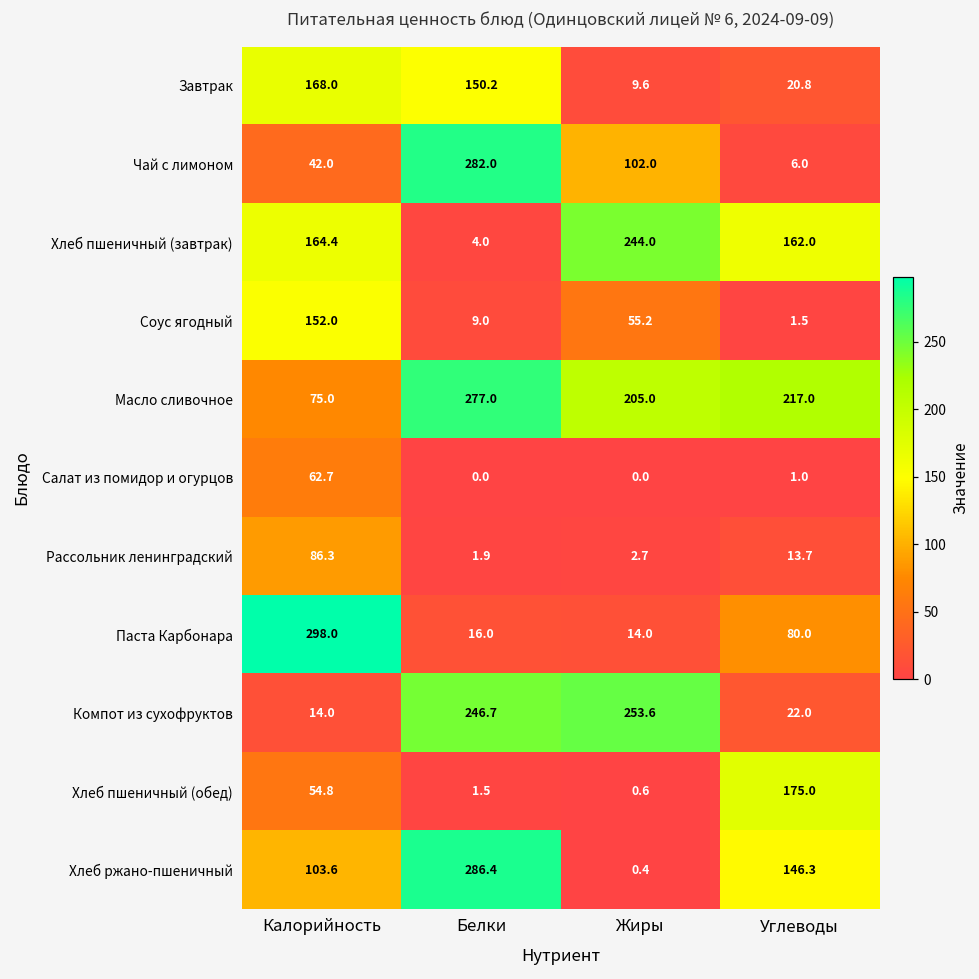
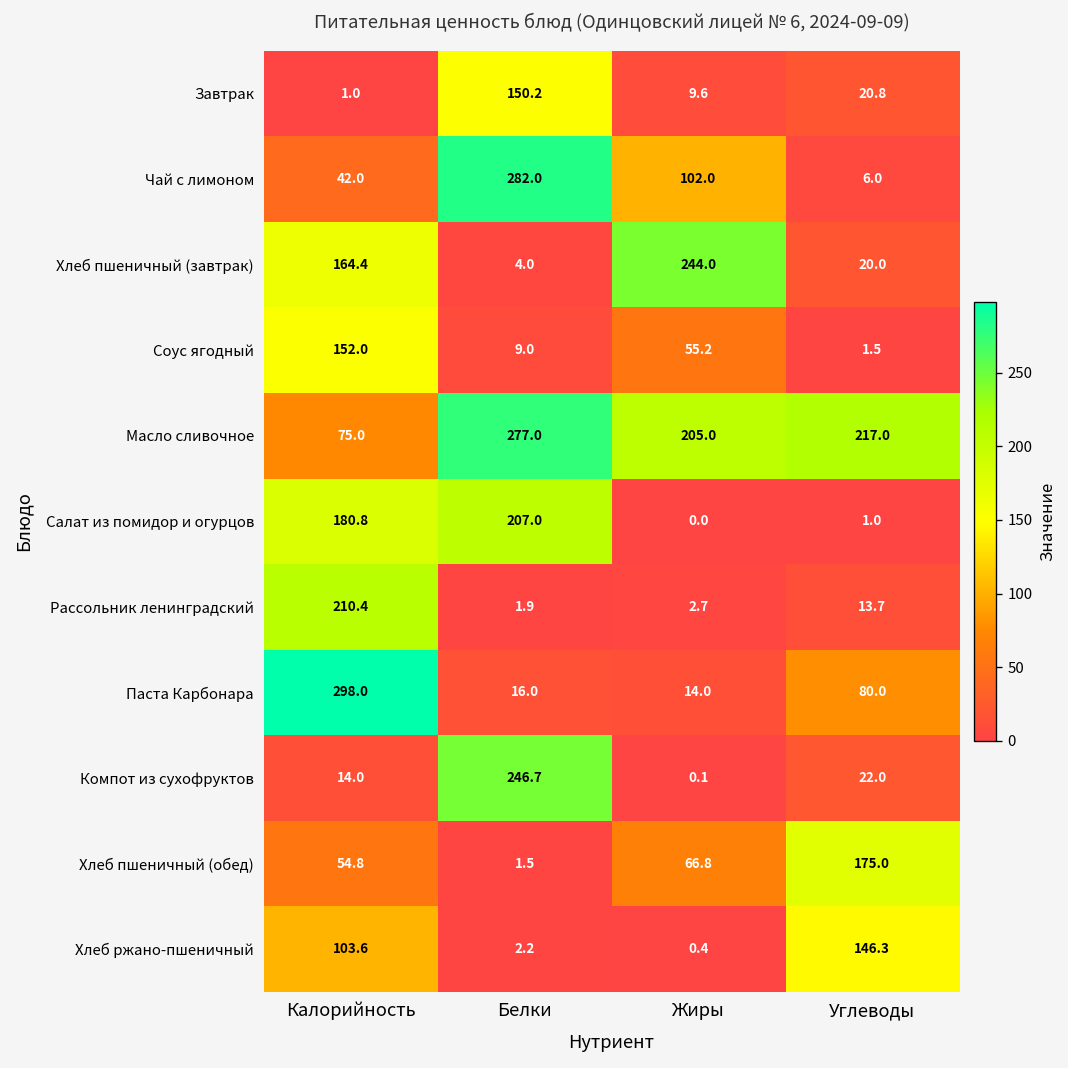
  {
    "Завтрак": {
-     "Калорийность": 168.0,
+     "Калорийность": 1.0,
      "Белки": 150.2,
      "Жиры": 9.6,
      "Углеводы": 20.8
    },
    "Чай с лимоном": {
      "Калорийность": 42.0,
      "Белки": 282.0,
      "Жиры": 102.0,
      "Углеводы": 6.0
    },
    "Хлеб пшеничный (завтрак)": {
      "Калорийность": 164.4,
      "Белки": 4.0,
      "Жиры": 244.0,
-     "Углеводы": 162.0
+     "Углеводы": 20.0
    },
    "Соус ягодный": {
      "Калорийность": 152.0,
      "Белки": 9.0,
      "Жиры": 55.2,
      "Углеводы": 1.5
    },
    "Масло сливочное": {
      "Калорийность": 75.0,
      "Белки": 277.0,
      "Жиры": 205.0,
      "Углеводы": 217.0
    },
    "Салат из помидор и огурцов": {
-     "Калорийность": 62.7,
-     "Белки": 0.0,
+     "Калорийность": 180.8,
+     "Белки": 207.0,
      "Жиры": 0.0,
      "Углеводы": 1.0
    },
    "Рассольник ленинградский": {
-     "Калорийность": 86.3,
+     "Калорийность": 210.4,
      "Белки": 1.9,
      "Жиры": 2.7,
      "Углеводы": 13.7
    },
    "Паста Карбонара": {
      "Калорийность": 298.0,
      "Белки": 16.0,
      "Жиры": 14.0,
      "Углеводы": 80.0
    },
    "Компот из сухофруктов": {
      "Калорийность": 14.0,
      "Белки": 246.7,
-     "Жиры": 253.6,
+     "Жиры": 0.1,
      "Углеводы": 22.0
    },
    "Хлеб пшеничный (обед)": {
      "Калорийность": 54.8,
      "Белки": 1.5,
-     "Жиры": 0.6,
+     "Жиры": 66.8,
      "Углеводы": 175.0
    },
    "Хлеб ржано-пшеничный": {
      "Калорийность": 103.6,
-     "Белки": 286.4,
+     "Белки": 2.2,
      "Жиры": 0.4,
      "Углеводы": 146.3
    }
  }
